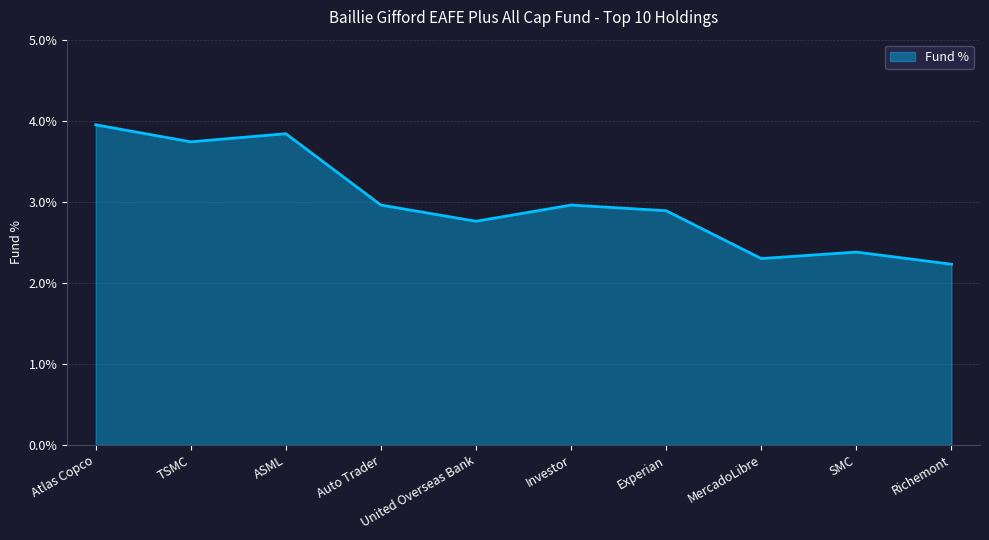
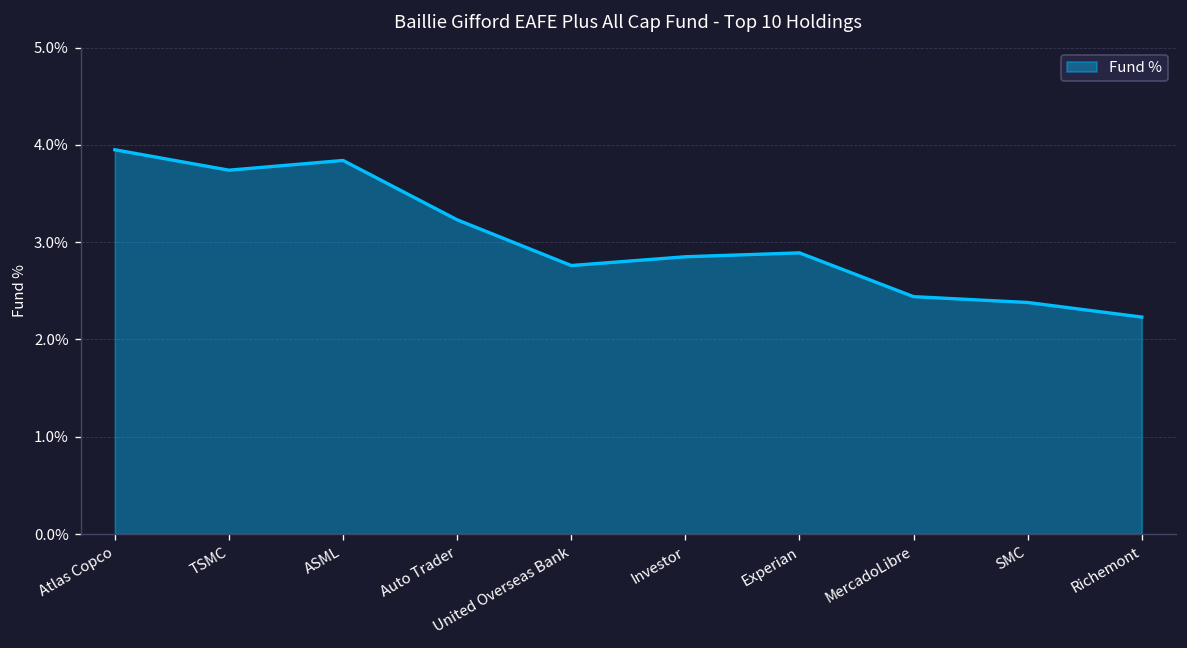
  {
    "Atlas Copco": "4.0%",
    "TSMC": "3.7%",
    "ASML": "3.8%",
-   "Auto Trader": "3.0%",
+   "Auto Trader": "3.2%",
    "United Overseas Bank": "2.8%",
-   "Investor": "3.0%",
+   "Investor": "2.9%",
    "Experian": "2.9%",
-   "MercadoLibre": "2.3%",
+   "MercadoLibre": "2.4%",
    "SMC": "2.4%",
    "Richemont": "2.2%"
  }
